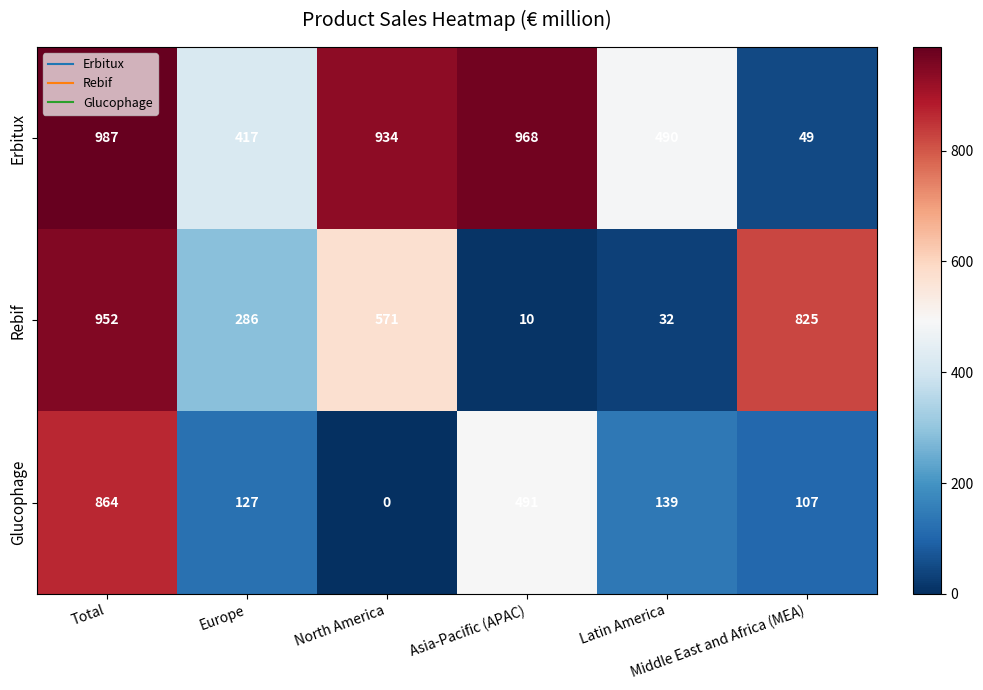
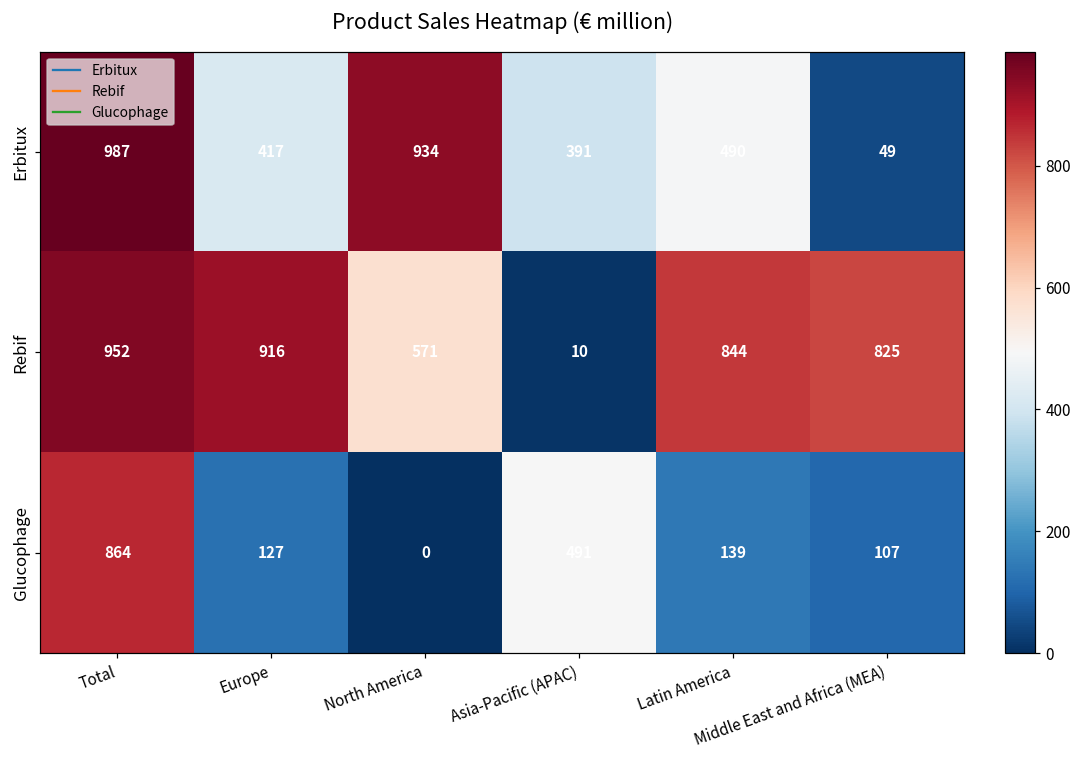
  {
    "Erbitux": {
      "Total": 987,
      "North America": 934,
-     "Asia-Pacific (APAC)": 968,
+     "Asia-Pacific (APAC)": 391,
      "Middle East and Africa (MEA)": 49
    },
    "Rebif": {
      "Total": 952,
-     "Europe": 286,
+     "Europe": 916,
      "Asia-Pacific (APAC)": 10,
-     "Latin America": 32,
+     "Latin America": 844,
      "Middle East and Africa (MEA)": 825
    },
    "Glucophage": {
      "Total": 864,
      "Europe": 127,
      "North America": 0,
      "Latin America": 139,
      "Middle East and Africa (MEA)": 107
    }
  }
